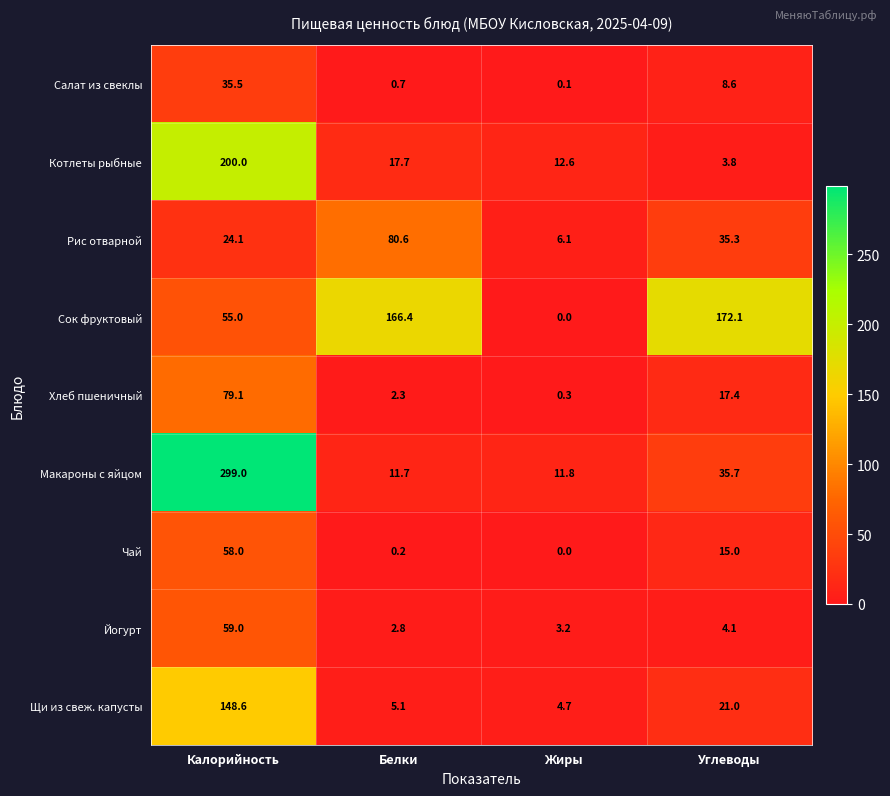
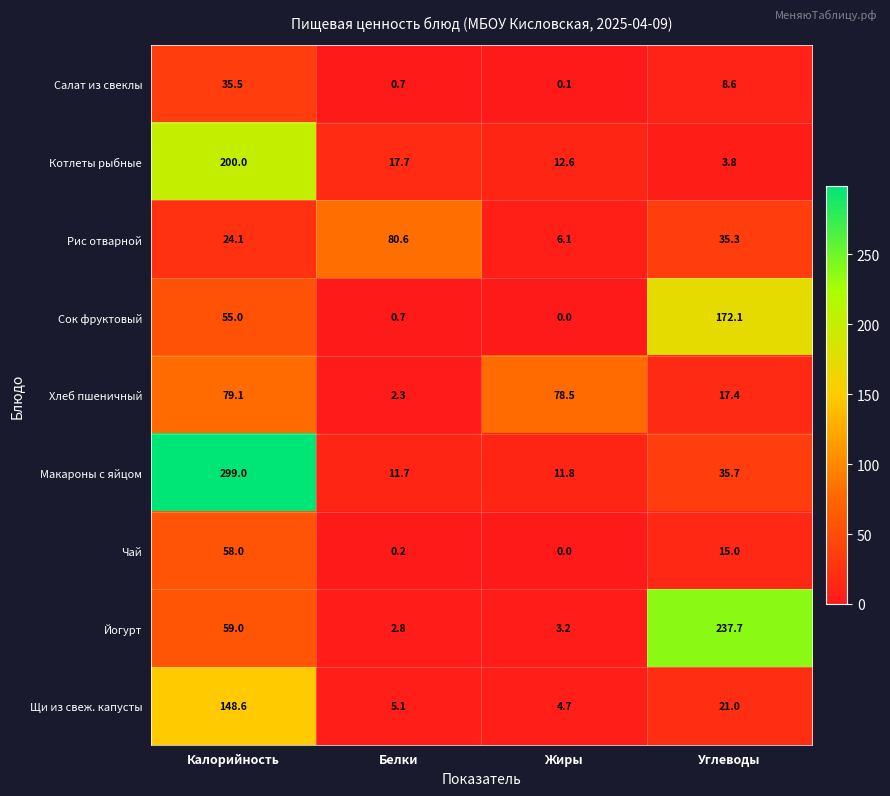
  {
    "Салат из свеклы": {
      "Калорийность": 35.5,
      "Белки": 0.7,
      "Жиры": 0.1,
      "Углеводы": 8.6
    },
    "Котлеты рыбные": {
      "Калорийность": 200.0,
      "Белки": 17.7,
      "Жиры": 12.6,
      "Углеводы": 3.8
    },
    "Рис отварной": {
      "Калорийность": 24.1,
      "Белки": 80.6,
      "Жиры": 6.1,
      "Углеводы": 35.3
    },
    "Сок фруктовый": {
      "Калорийность": 55.0,
-     "Белки": 166.4,
+     "Белки": 0.7,
      "Жиры": 0.0,
      "Углеводы": 172.1
    },
    "Хлеб пшеничный": {
      "Калорийность": 79.1,
      "Белки": 2.3,
-     "Жиры": 0.3,
+     "Жиры": 78.5,
      "Углеводы": 17.4
    },
    "Макароны с яйцом": {
      "Калорийность": 299.0,
      "Белки": 11.7,
      "Жиры": 11.8,
      "Углеводы": 35.7
    },
    "Чай": {
      "Калорийность": 58.0,
      "Белки": 0.2,
      "Жиры": 0.0,
      "Углеводы": 15.0
    },
    "Йогурт": {
      "Калорийность": 59.0,
      "Белки": 2.8,
      "Жиры": 3.2,
-     "Углеводы": 4.1
+     "Углеводы": 237.7
    },
    "Щи из свеж. капусты": {
      "Калорийность": 148.6,
      "Белки": 5.1,
      "Жиры": 4.7,
      "Углеводы": 21.0
    }
  }
